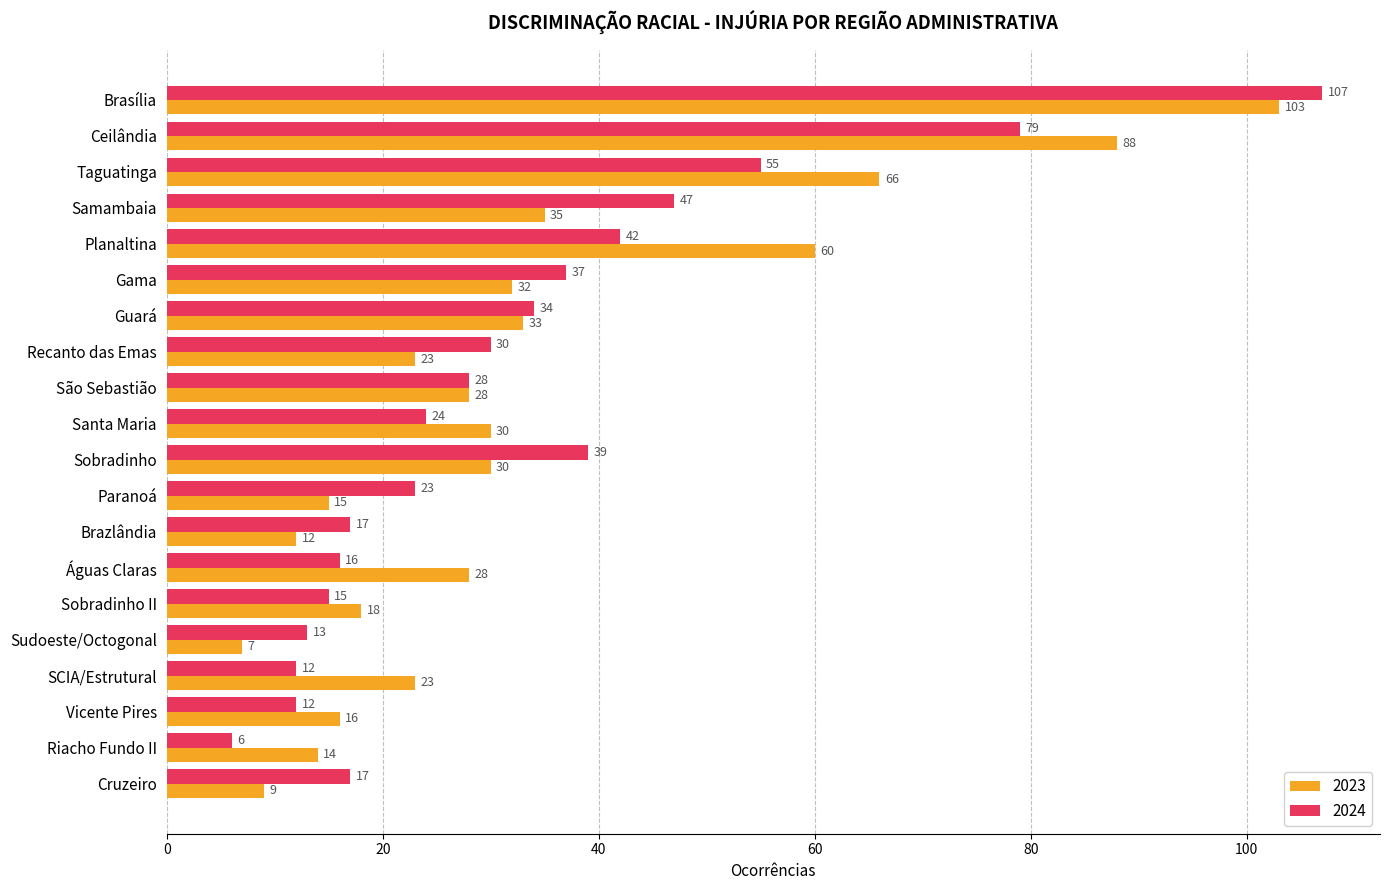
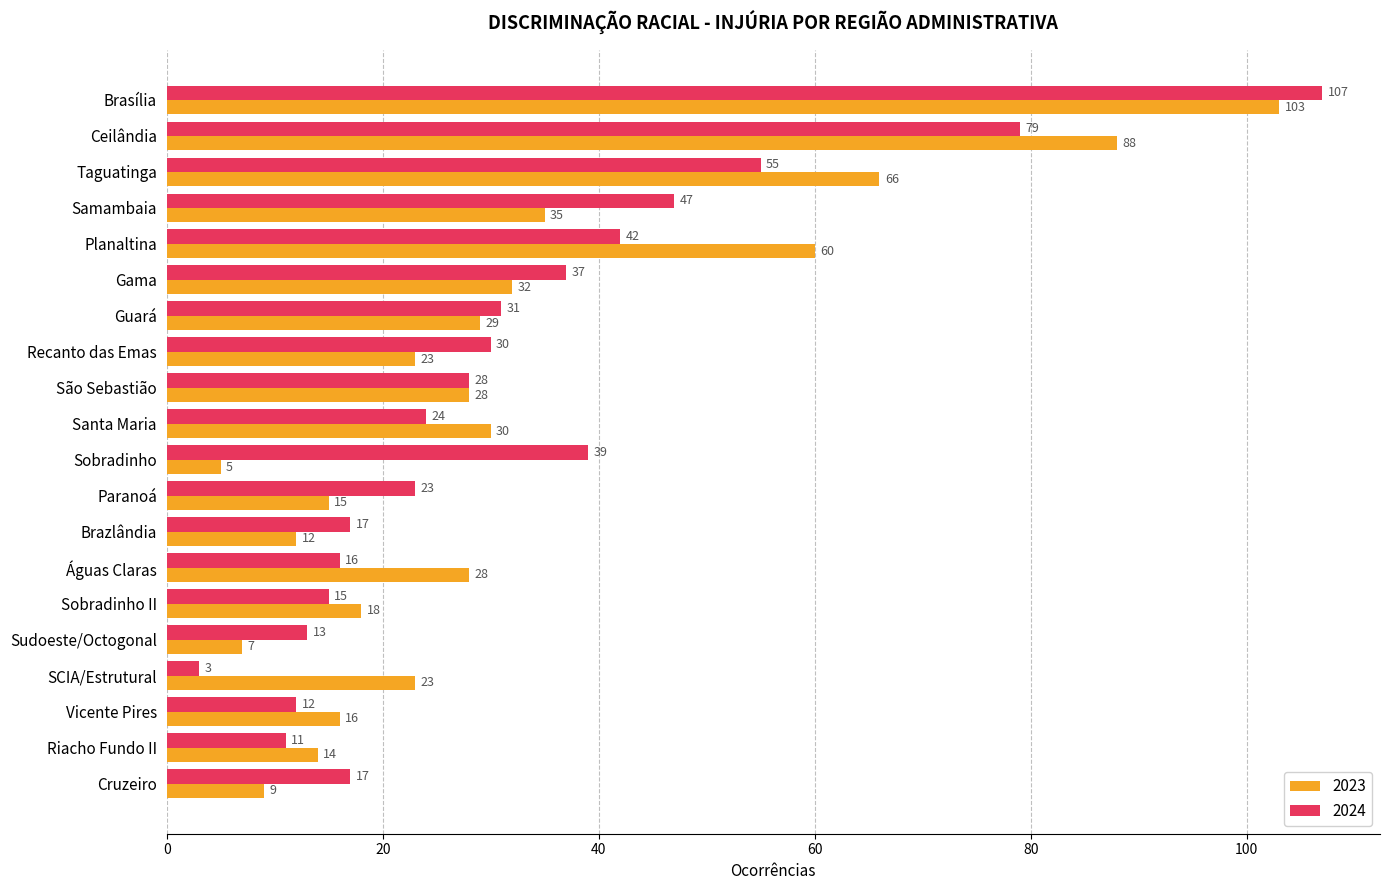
  {
    "2023": {
      "Brasília": 103,
      "Ceilândia": 88,
      "Taguatinga": 66,
      "Samambaia": 35,
      "Planaltina": 60,
      "Gama": 32,
-     "Guará": 33,
+     "Guará": 29,
      "Recanto das Emas": 23,
      "São Sebastião": 28,
      "Santa Maria": 30,
-     "Sobradinho": 30,
+     "Sobradinho": 5,
      "Paranoá": 15,
      "Brazlândia": 12,
      "Águas Claras": 28,
      "Sobradinho II": 18,
      "Sudoeste/Octogonal": 7,
      "SCIA/Estrutural": 23,
      "Vicente Pires": 16,
      "Riacho Fundo II": 14,
      "Cruzeiro": 9
    },
    "2024": {
      "Brasília": 107,
      "Ceilândia": 79,
      "Taguatinga": 55,
      "Samambaia": 47,
      "Planaltina": 42,
      "Gama": 37,
-     "Guará": 34,
+     "Guará": 31,
      "Recanto das Emas": 30,
      "São Sebastião": 28,
      "Santa Maria": 24,
      "Sobradinho": 39,
      "Paranoá": 23,
      "Brazlândia": 17,
      "Águas Claras": 16,
      "Sobradinho II": 15,
      "Sudoeste/Octogonal": 13,
-     "SCIA/Estrutural": 12,
+     "SCIA/Estrutural": 3,
      "Vicente Pires": 12,
-     "Riacho Fundo II": 6,
+     "Riacho Fundo II": 11,
      "Cruzeiro": 17
    }
  }
